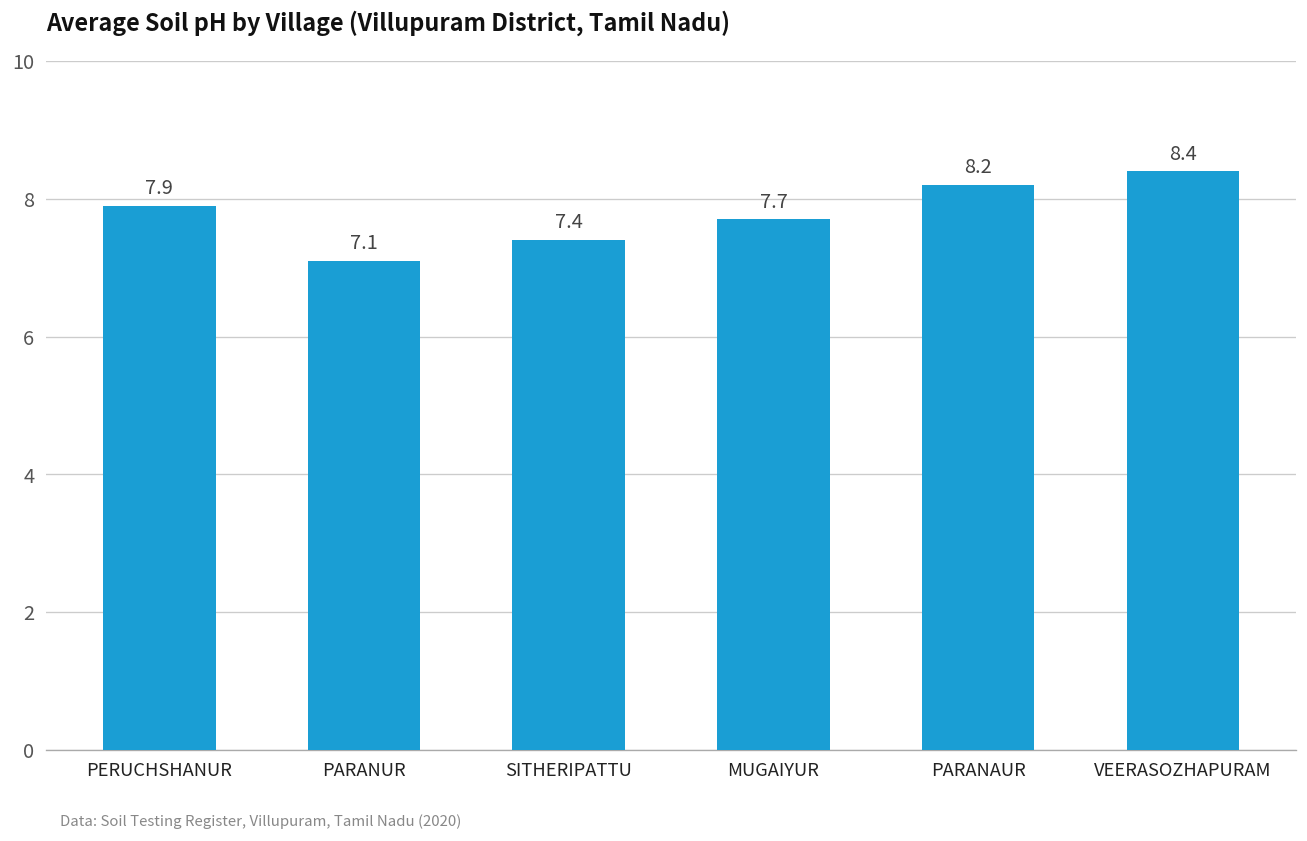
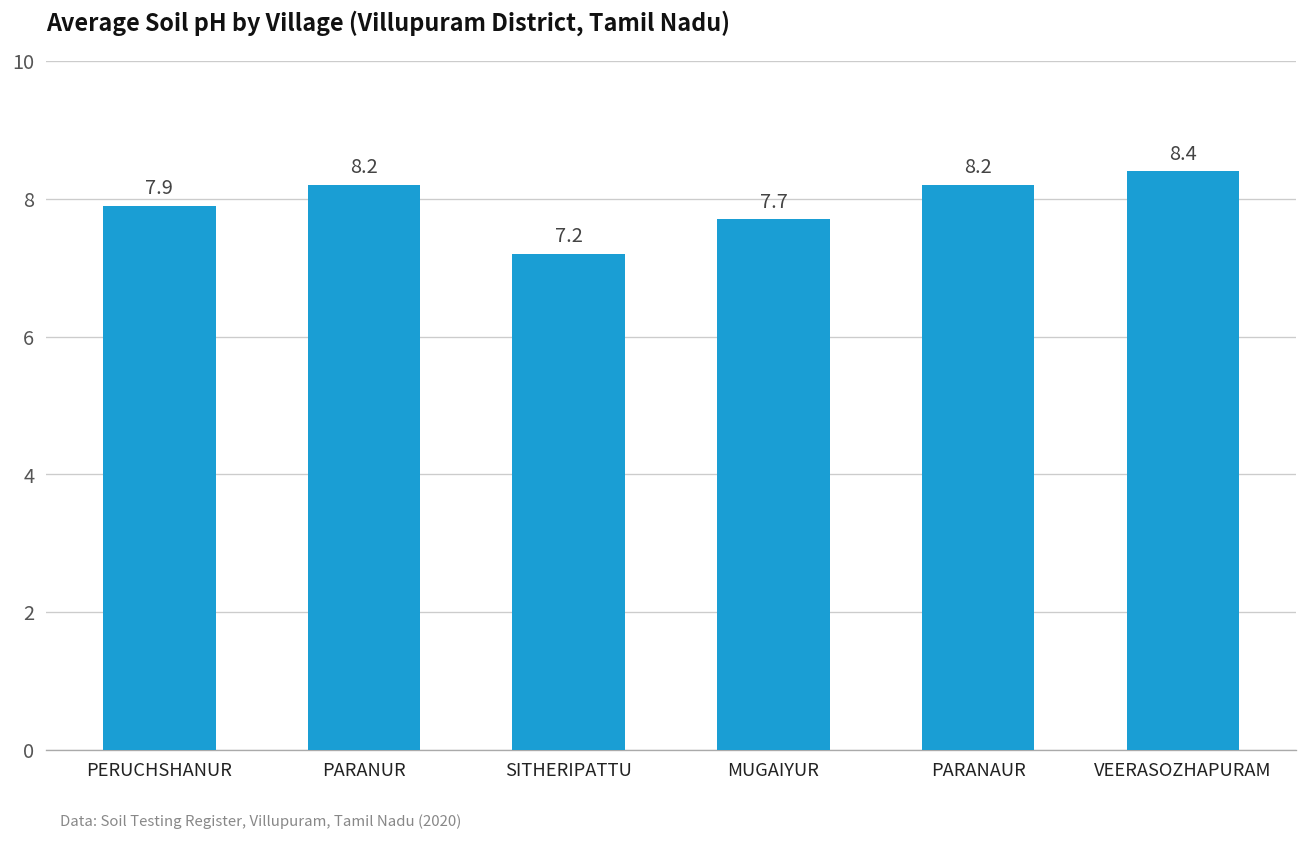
  {
    "PERUCHSHANUR": 7.9,
-   "PARANUR": 7.1,
-   "SITHERIPATTU": 7.4,
+   "PARANUR": 8.2,
+   "SITHERIPATTU": 7.2,
    "MUGAIYUR": 7.7,
    "PARANAUR": 8.2,
    "VEERASOZHAPURAM": 8.4
  }
